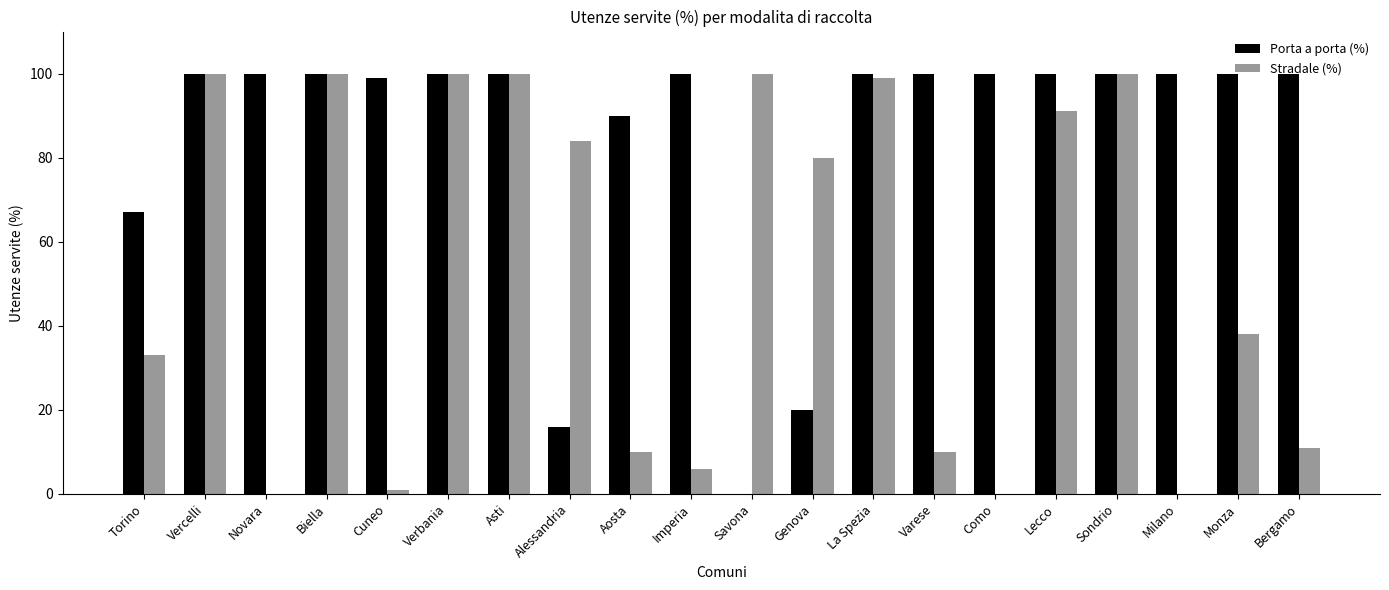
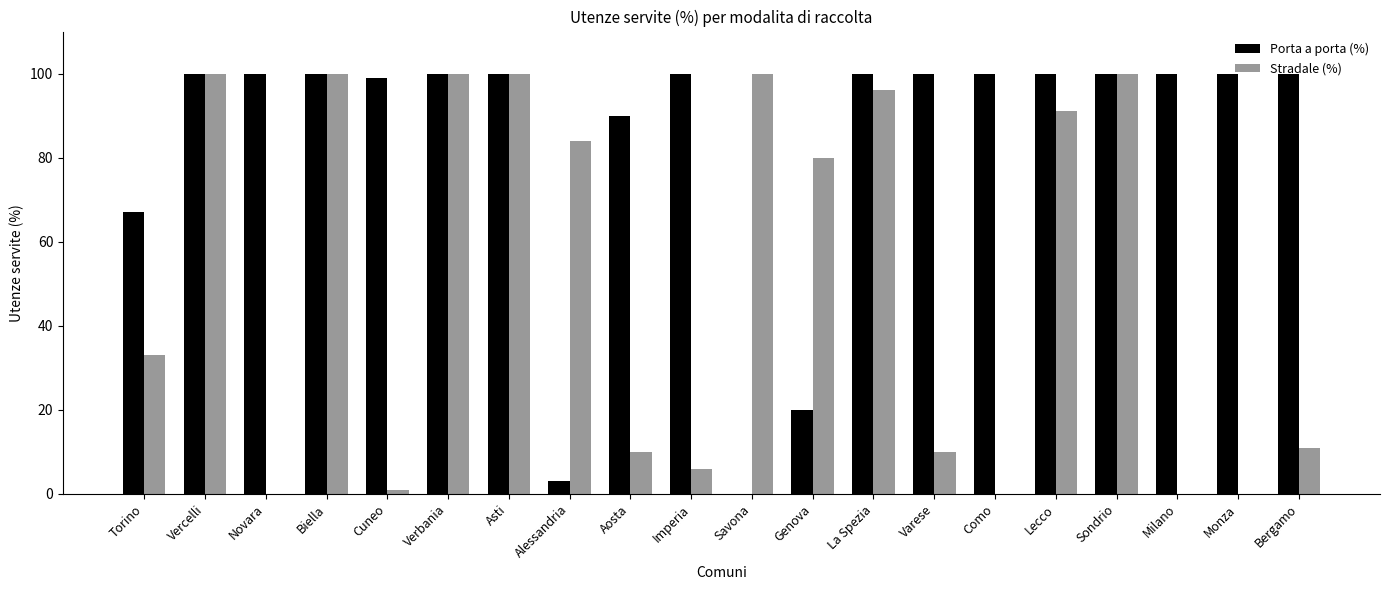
  {
    "Porta a porta (%)": {
      "Torino": 67,
      "Vercelli": 100,
      "Novara": 100,
      "Biella": 100,
      "Cuneo": 99,
      "Verbania": 100,
      "Asti": 100,
-     "Alessandria": 16,
+     "Alessandria": 3,
      "Aosta": 90,
      "Imperia": 100,
      "Savona": 0,
      "Genova": 20,
      "La Spezia": 100,
      "Varese": 100,
      "Como": 100,
      "Lecco": 100,
      "Sondrio": 100,
      "Milano": 100,
      "Monza": 100,
      "Bergamo": 100
    },
    "Stradale (%)": {
      "Torino": 33,
      "Vercelli": 100,
      "Novara": 0,
      "Biella": 100,
      "Cuneo": 1,
      "Verbania": 100,
      "Asti": 100,
      "Alessandria": 84,
      "Aosta": 10,
      "Imperia": 6,
      "Savona": 100,
      "Genova": 80,
-     "La Spezia": 99,
+     "La Spezia": 96,
      "Varese": 10,
      "Como": 0,
      "Lecco": 91,
      "Sondrio": 100,
      "Milano": 0,
-     "Monza": 38,
+     "Monza": 0,
      "Bergamo": 11
    }
  }
